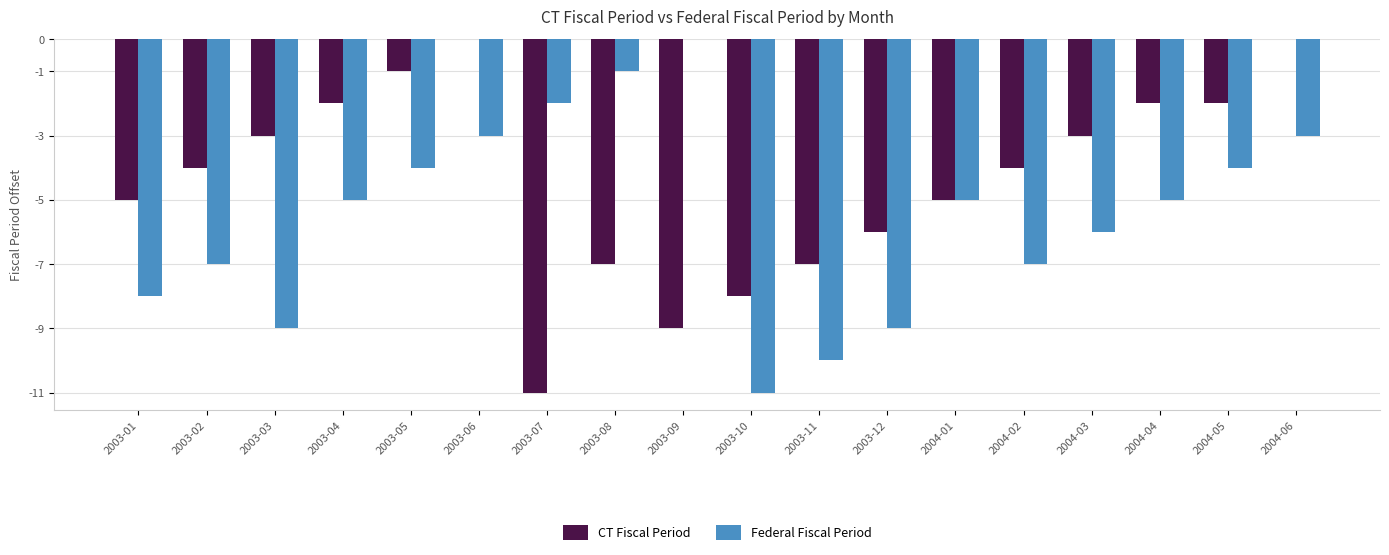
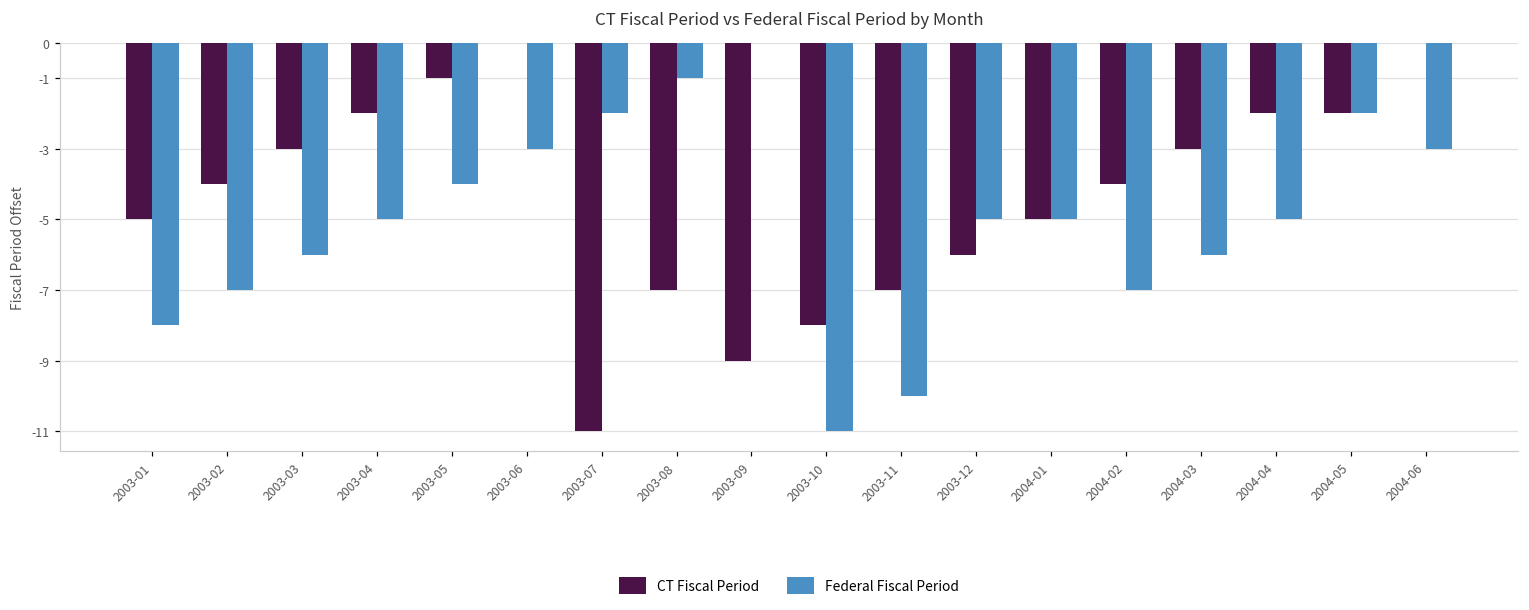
  {
    "CT Fiscal Period": {
      "2003-01": -5.0,
      "2003-02": -4.0,
      "2003-03": -3.0,
      "2003-04": -2.0,
      "2003-05": -1.0,
      "2003-06": 0.0,
      "2003-07": -11.0,
      "2003-08": -7.0,
      "2003-09": -9.0,
      "2003-10": -8.0,
      "2003-11": -7.0,
      "2003-12": -6.0,
      "2004-01": -5.0,
      "2004-02": -4.0,
      "2004-03": -3.0,
      "2004-04": -2.0,
      "2004-05": -2.0,
      "2004-06": 0.0
    },
    "Federal Fiscal Period": {
      "2003-01": -8.0,
      "2003-02": -7.0,
-     "2003-03": -9.0,
+     "2003-03": -6.0,
      "2003-04": -5.0,
      "2003-05": -4.0,
      "2003-06": -3.0,
      "2003-07": -2.0,
      "2003-08": -1.0,
      "2003-09": 0.0,
      "2003-10": -11.0,
      "2003-11": -10.0,
-     "2003-12": -9.0,
+     "2003-12": -5.0,
      "2004-01": -5.0,
      "2004-02": -7.0,
      "2004-03": -6.0,
      "2004-04": -5.0,
-     "2004-05": -4.0,
+     "2004-05": -2.0,
      "2004-06": -3.0
    }
  }
